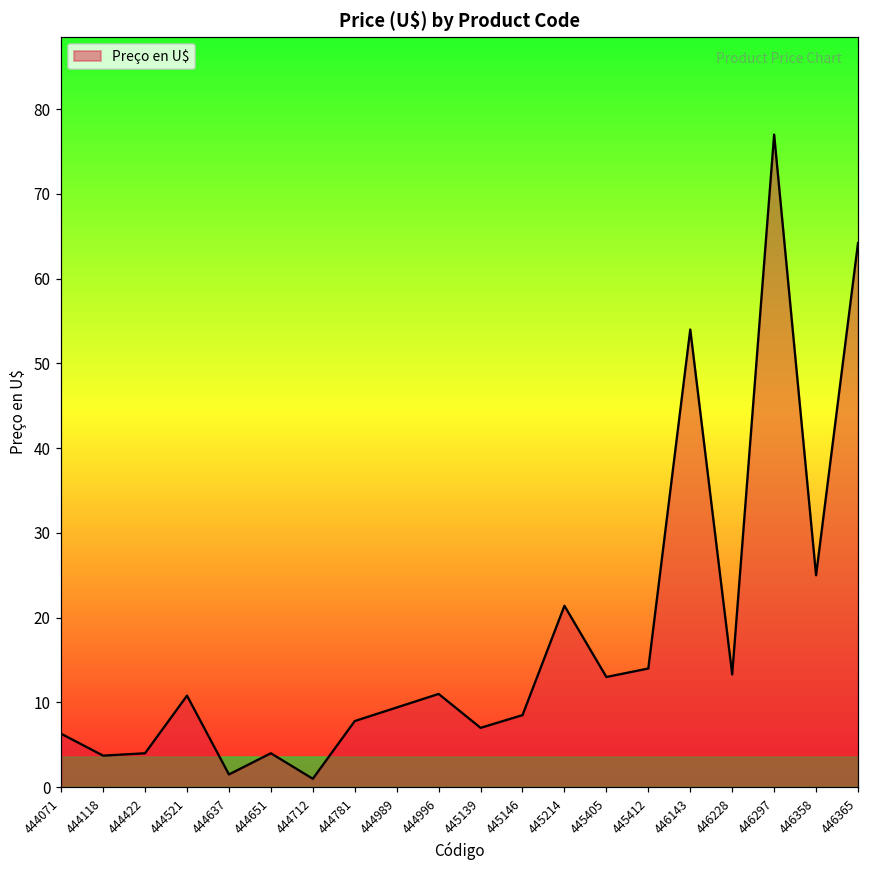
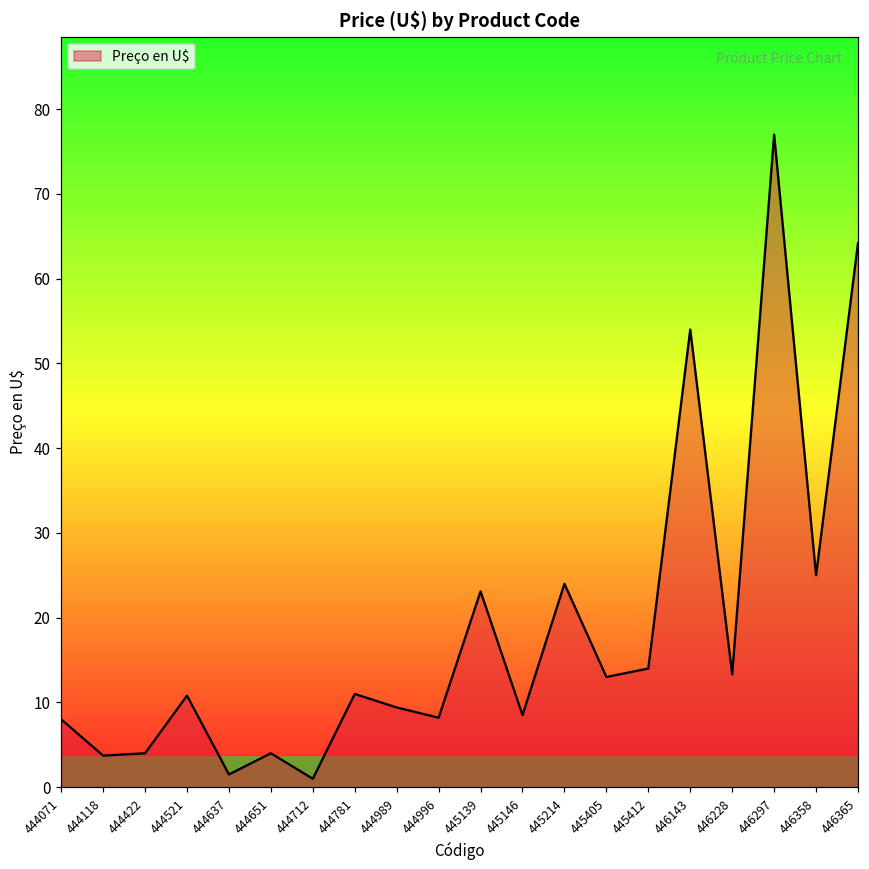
  {
-   "444071": 6,
+   "444071": 8,
    "444118": 4,
    "444422": 4,
    "444521": 11,
    "444651": 4,
-   "444781": 8,
+   "444781": 11,
    "444989": 9,
-   "444996": 11,
-   "445139": 7,
+   "444996": 8,
+   "445139": 23,
    "445146": 9,
-   "445214": 21,
+   "445214": 24,
    "445405": 13,
    "445412": 14,
    "446143": 54,
    "446228": 13,
    "446297": 77,
    "446358": 25,
    "446365": 64
  }
